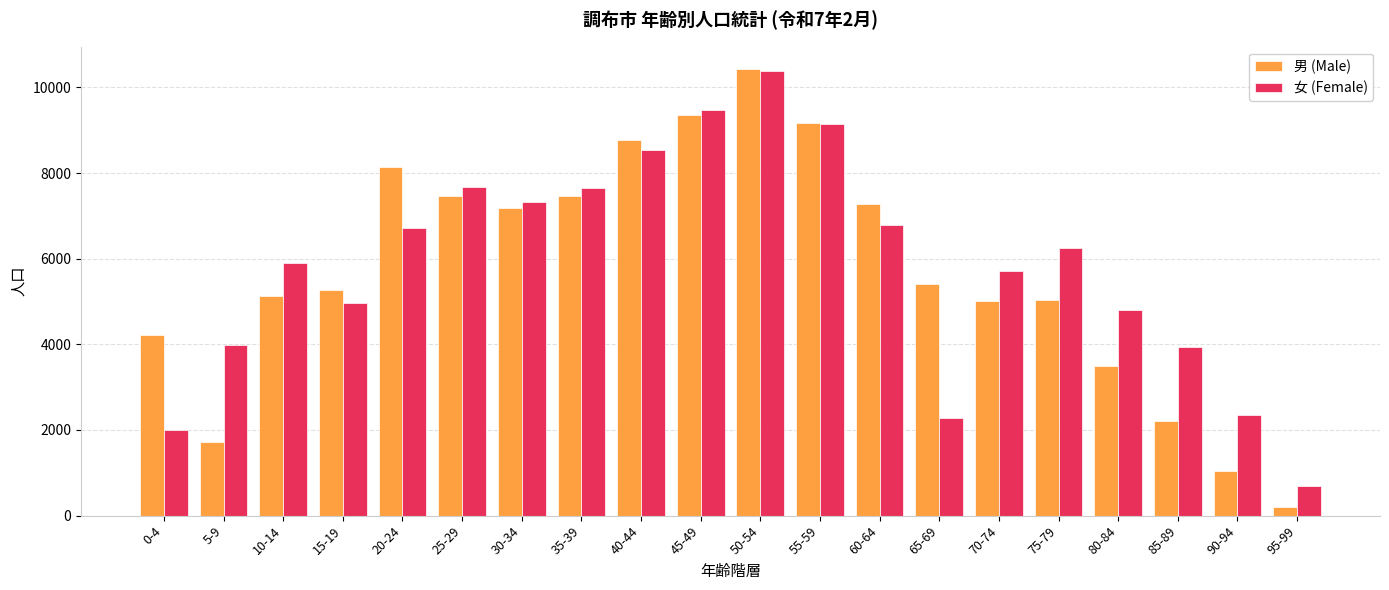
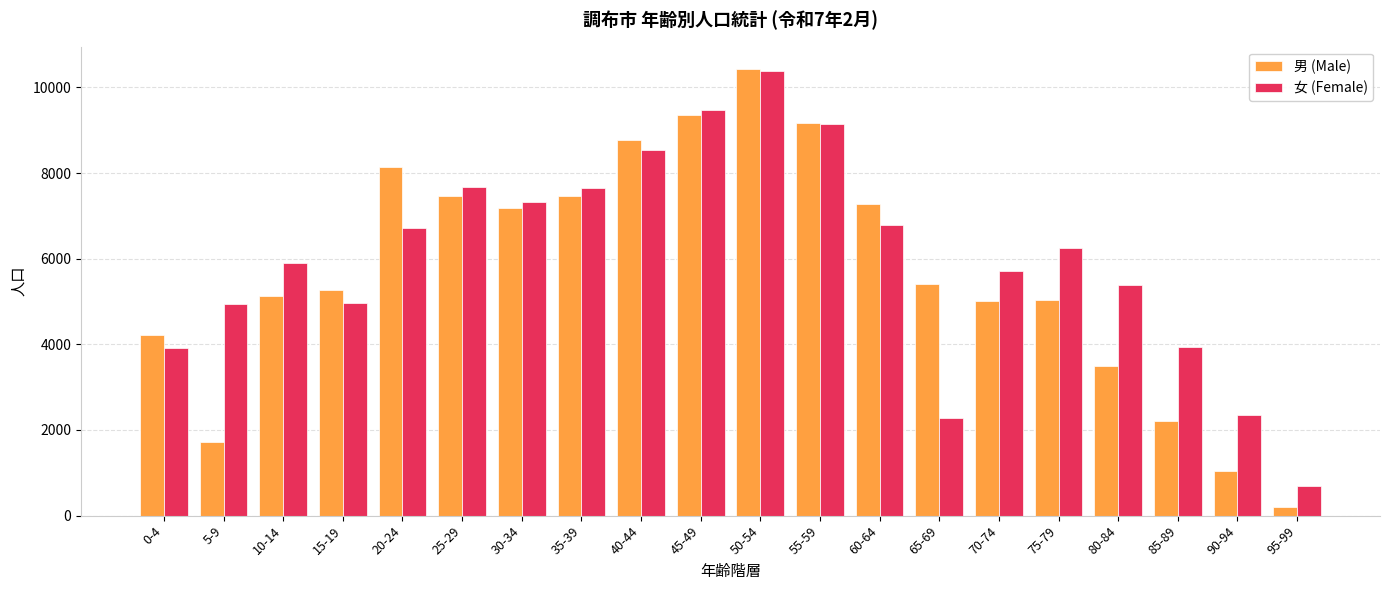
  {
    "男 (Male)": {
      "0-4": 4200,
      "5-9": 1700,
      "10-14": 5100,
      "15-19": 5300,
      "20-24": 8100,
      "25-29": 7500,
      "30-34": 7200,
      "35-39": 7500,
      "40-44": 8800,
      "45-49": 9300,
      "50-54": 10400,
      "55-59": 9200,
      "60-64": 7300,
      "65-69": 5400,
      "70-74": 5000,
      "75-79": 5000,
      "80-84": 3500,
      "85-89": 2200,
      "90-94": 1000,
      "95-99": 200
    },
    "女 (Female)": {
-     "0-4": 2000,
-     "5-9": 4000,
+     "0-4": 3900,
+     "5-9": 4900,
      "10-14": 5900,
      "15-19": 5000,
      "20-24": 6700,
      "25-29": 7700,
      "30-34": 7300,
      "35-39": 7700,
      "40-44": 8500,
      "45-49": 9500,
      "50-54": 10400,
      "55-59": 9100,
      "60-64": 6800,
      "65-69": 2300,
      "70-74": 5700,
      "75-79": 6300,
-     "80-84": 4800,
+     "80-84": 5400,
      "85-89": 3900,
      "90-94": 2400,
      "95-99": 700
    }
  }
